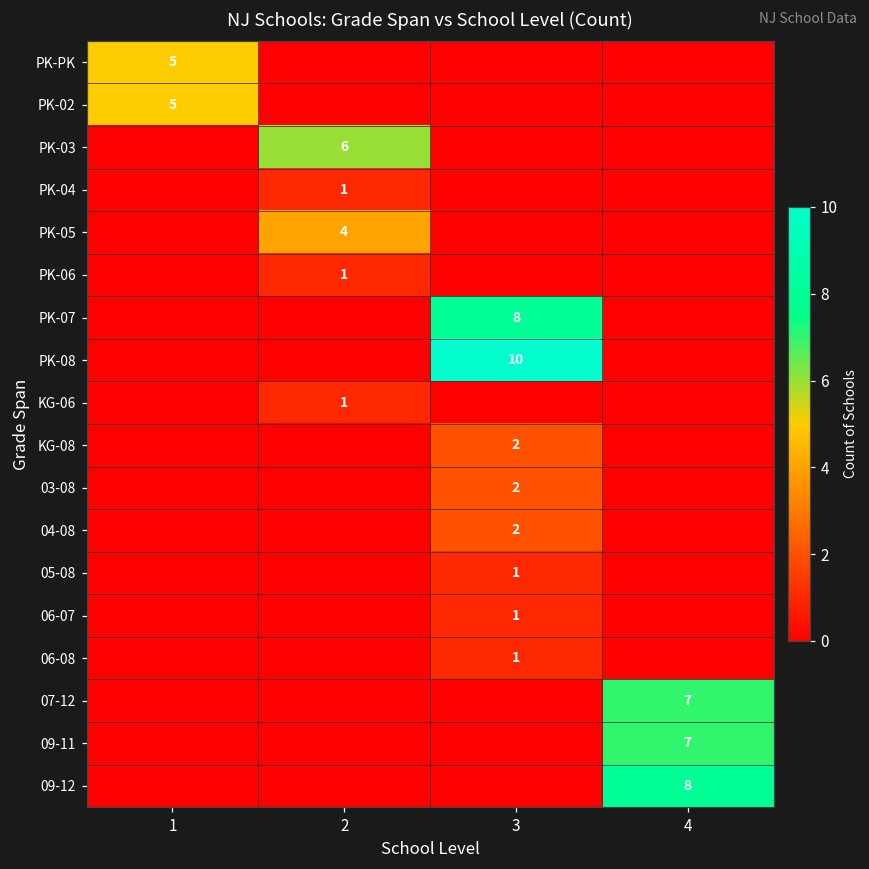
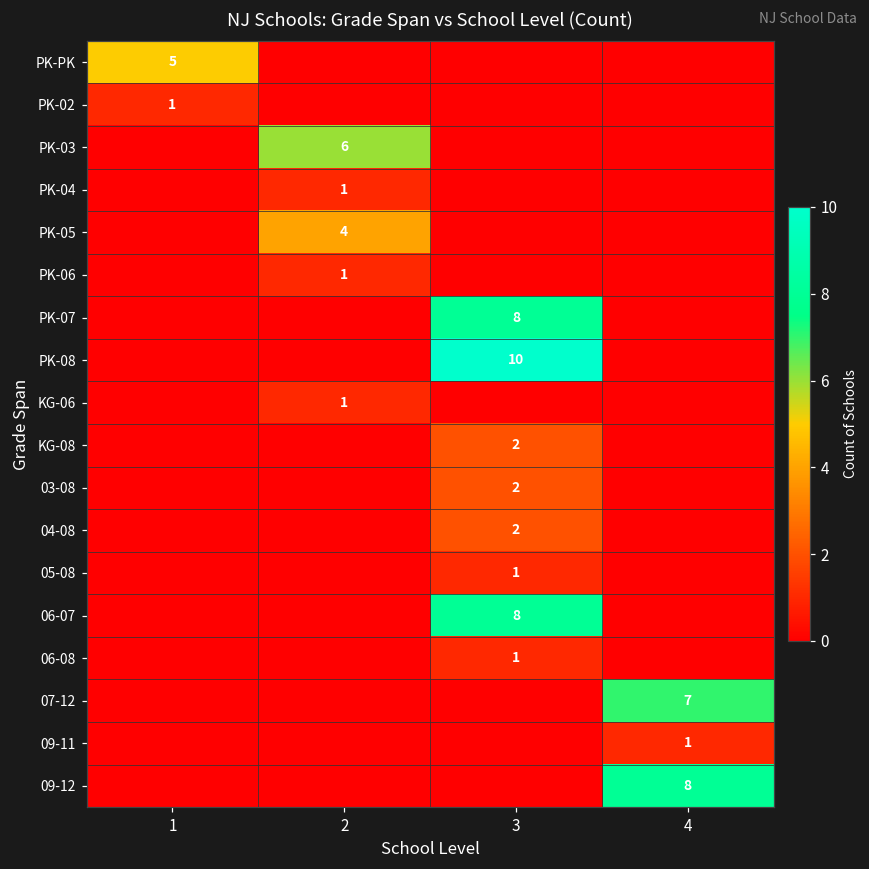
  {
    "PK-PK": {
      "1": 5
    },
    "PK-02": {
-     "1": 5
+     "1": 1
    },
    "PK-03": {
      "2": 6
    },
    "PK-04": {
      "2": 1
    },
    "PK-05": {
      "2": 4
    },
    "PK-06": {
      "2": 1
    },
    "PK-07": {
      "3": 8
    },
    "PK-08": {
      "3": 10
    },
    "KG-06": {
      "2": 1
    },
    "KG-08": {
      "3": 2
    },
    "03-08": {
      "3": 2
    },
    "04-08": {
      "3": 2
    },
    "05-08": {
      "3": 1
    },
    "06-07": {
-     "3": 1
+     "3": 8
    },
    "06-08": {
      "3": 1
    },
    "07-12": {
      "4": 7
    },
    "09-11": {
-     "4": 7
+     "4": 1
    },
    "09-12": {
      "4": 8
    }
  }
